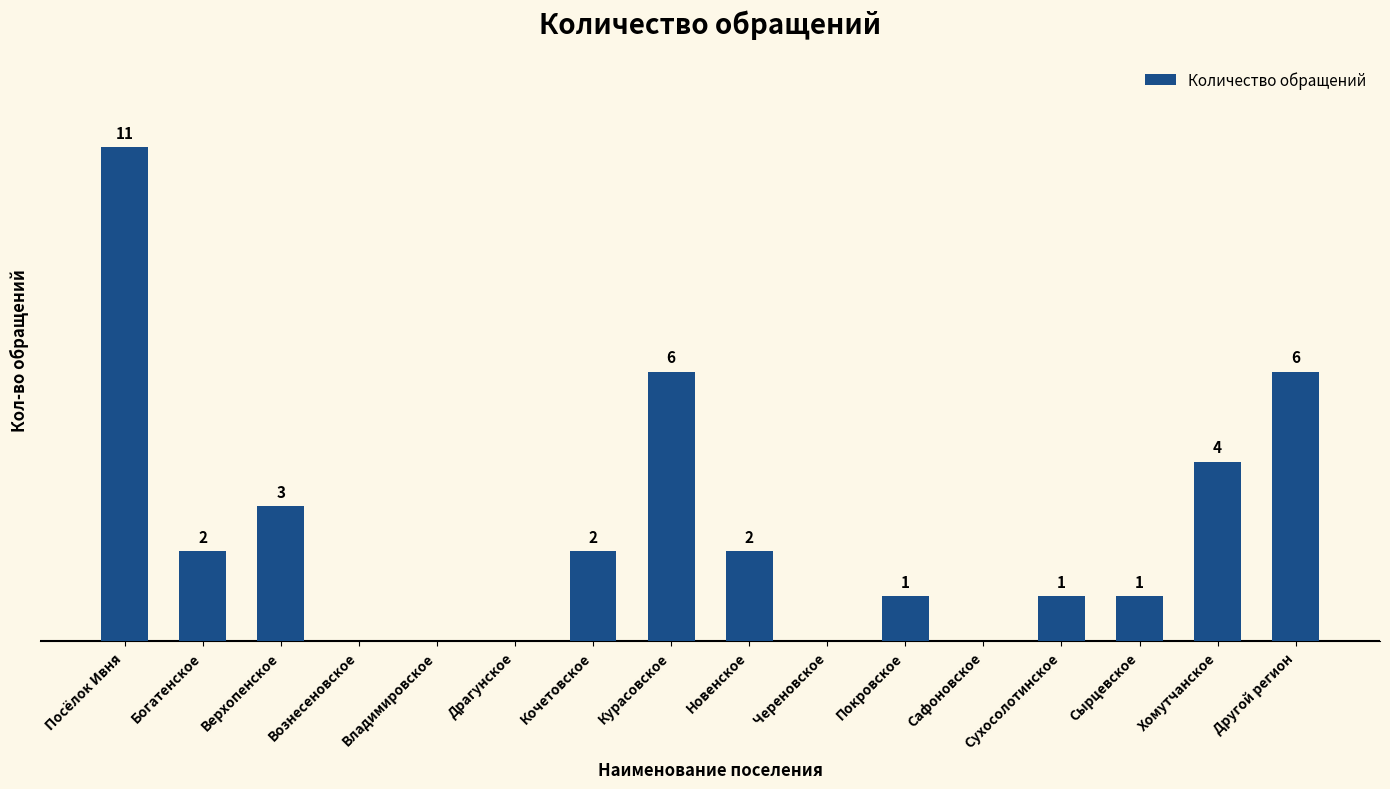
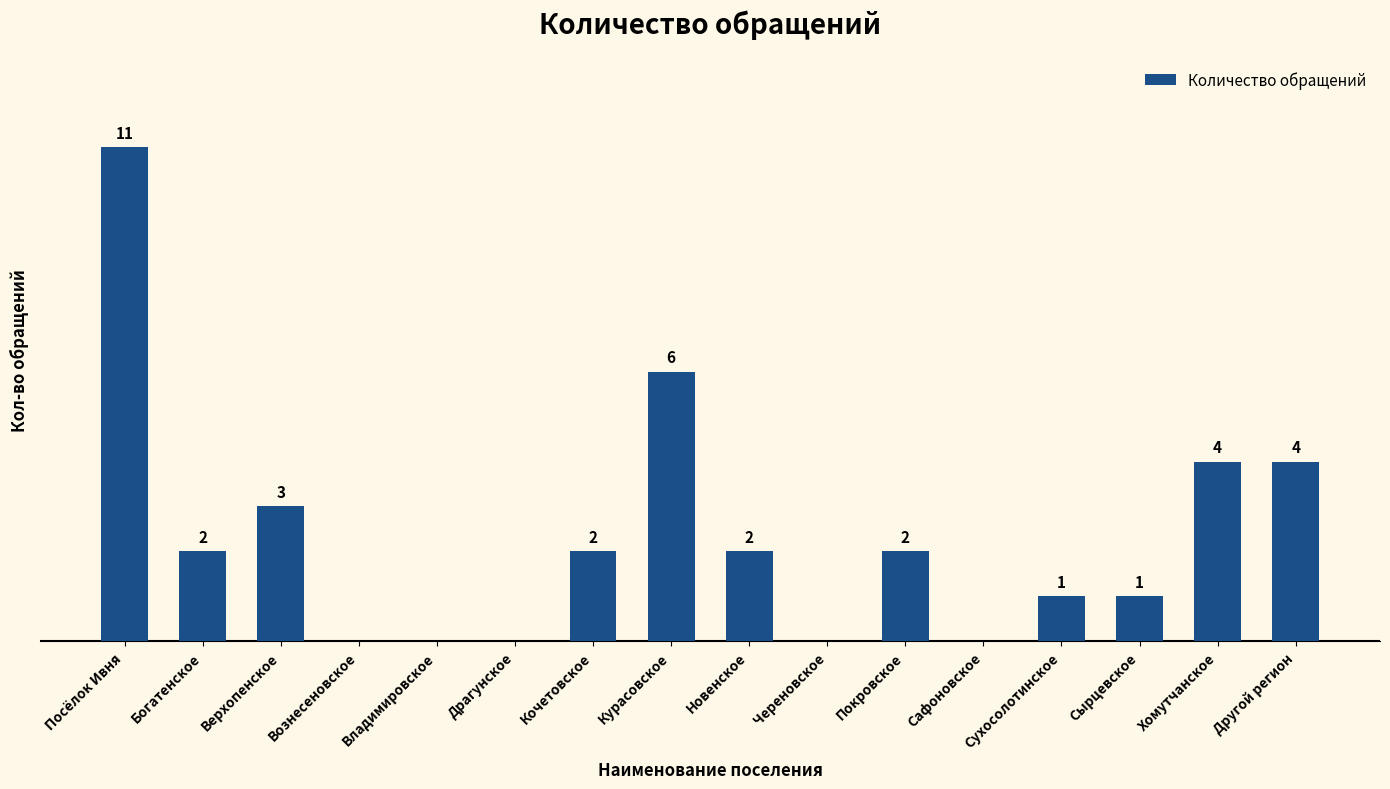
  {
    "Посёлок Ивня": 11,
    "Богатенское": 2,
    "Верхопенское": 3,
    "Кочетовское": 2,
    "Курасовское": 6,
    "Новенское": 2,
-   "Покровское": 1,
+   "Покровское": 2,
    "Сухосолотинское": 1,
    "Сырцевское": 1,
    "Хомутчанское": 4,
-   "Другой регион": 6
+   "Другой регион": 4
  }
